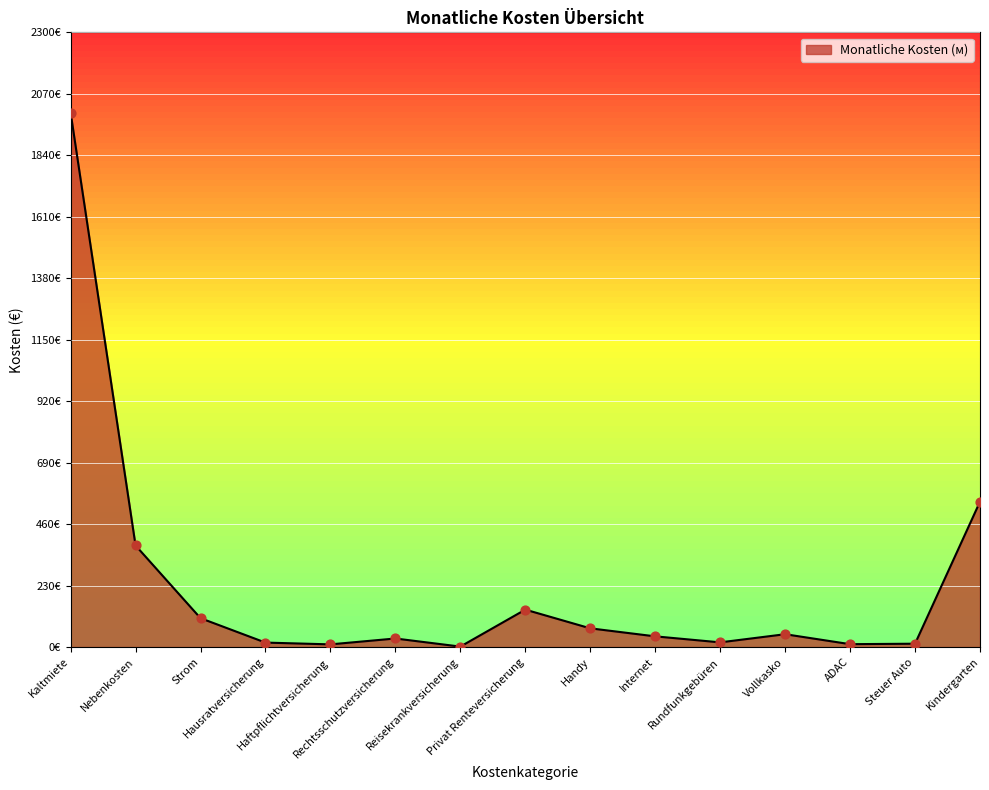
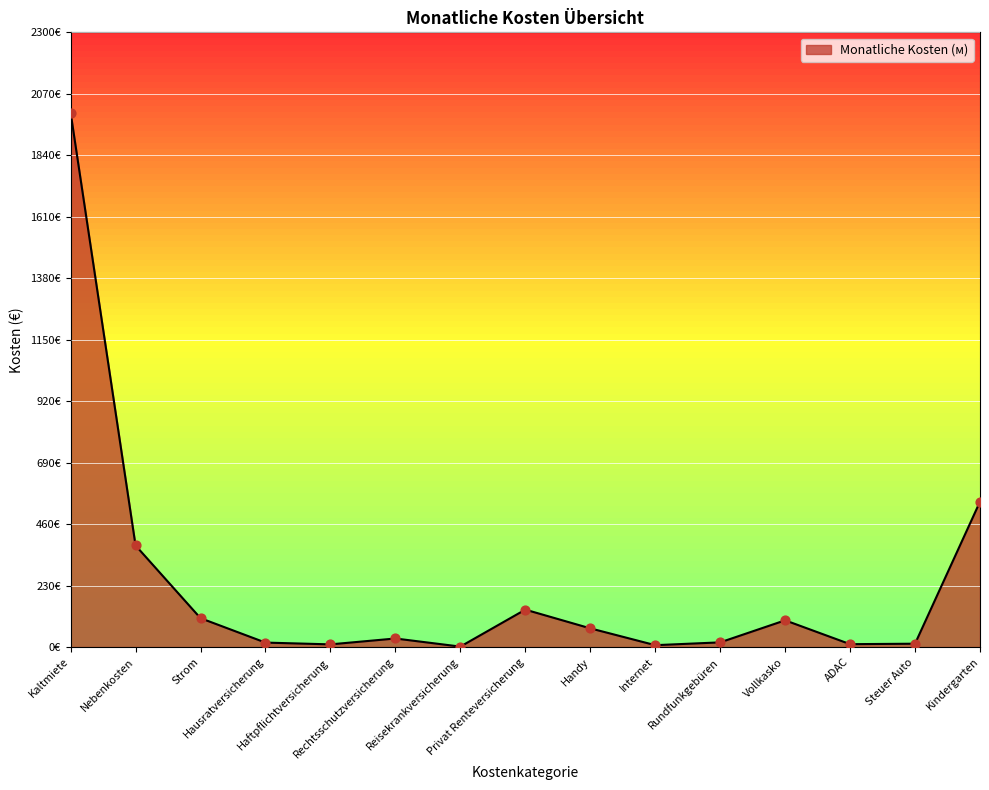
  {
    "Kaltmiete": "2000€",
    "Nebenkosten": "380€",
    "Strom": "110€",
    "Hausratversicherung": "20€",
    "Haftpflichtversicherung": "10€",
    "Rechtsschutzversicherung": "30€",
    "Reisekrankversicherung": "0€",
    "Privat Renteversicherung": "140€",
    "Handy": "70€",
-   "Internet": "40€",
+   "Internet": "10€",
    "Rundfunkgebüren": "20€",
-   "Vollkasko": "50€",
+   "Vollkasko": "100€",
    "ADAC": "10€",
    "Steuer Auto": "10€",
    "Kindergarten": "540€"
  }
